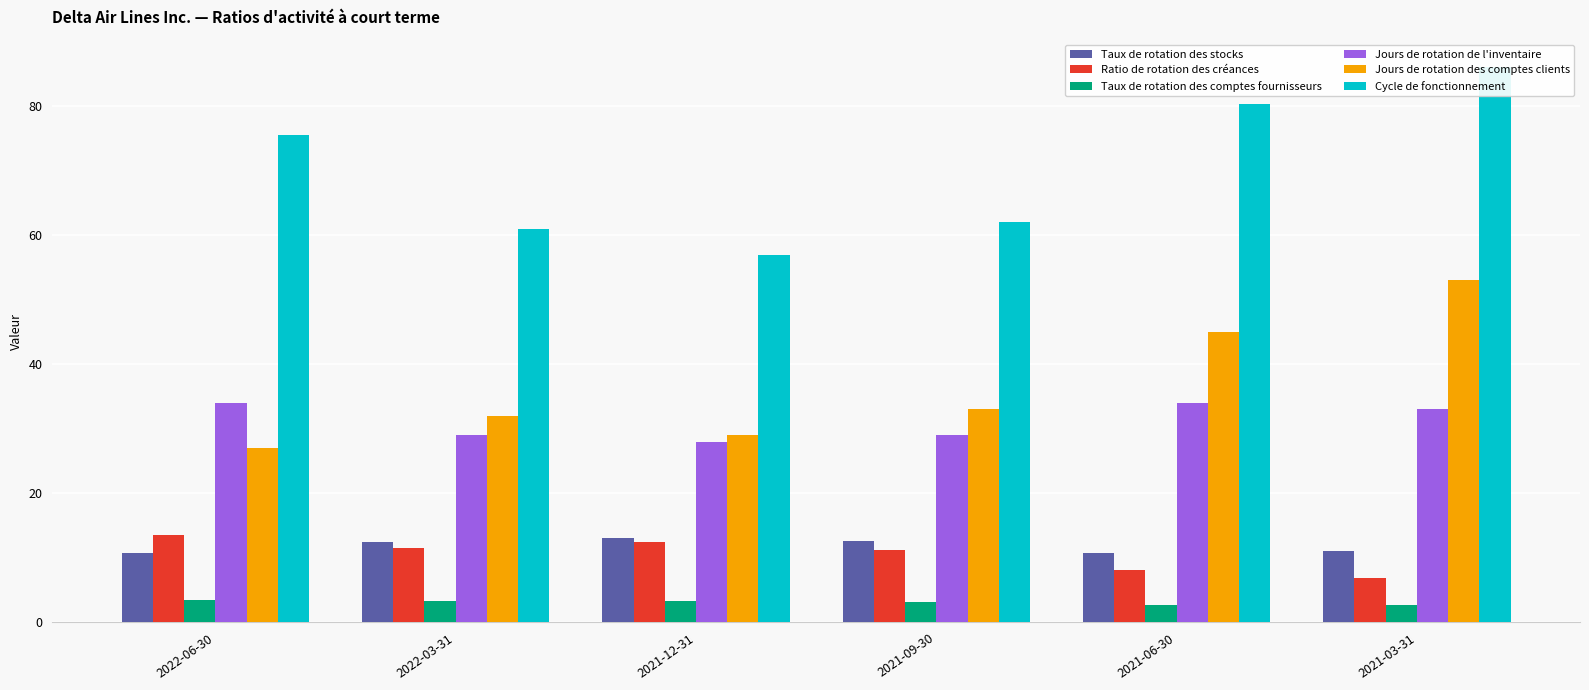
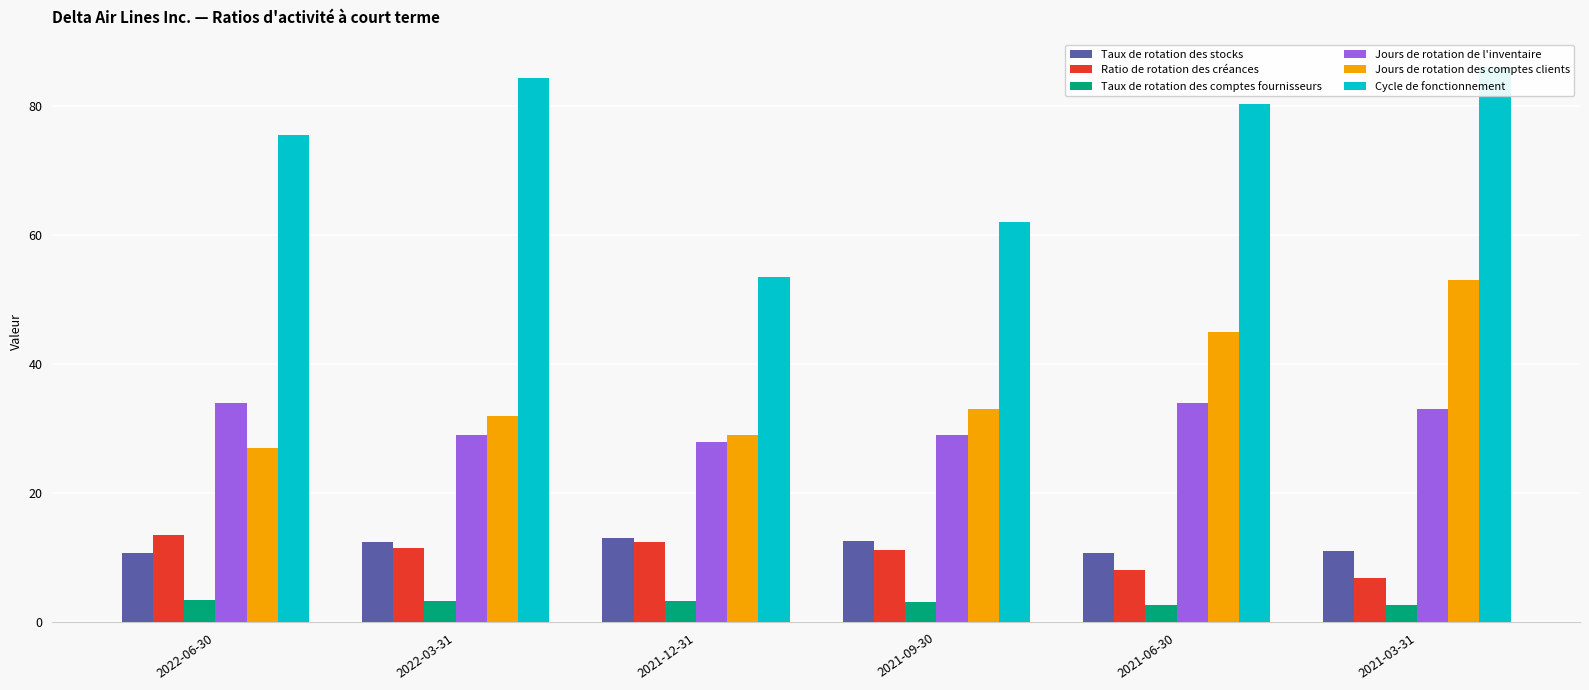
  {
    "Taux de rotation des stocks": {
      "2022-06-30": 11,
      "2022-03-31": 13,
      "2021-12-31": 13,
      "2021-09-30": 13,
      "2021-06-30": 11,
      "2021-03-31": 11
    },
    "Ratio de rotation des créances": {
      "2022-06-30": 14,
      "2022-03-31": 12,
      "2021-12-31": 12,
      "2021-09-30": 11,
      "2021-06-30": 8,
      "2021-03-31": 7
    },
    "Taux de rotation des comptes fournisseurs": {
      "2022-06-30": 4,
      "2022-03-31": 3,
      "2021-12-31": 3,
      "2021-09-30": 3,
      "2021-06-30": 3,
      "2021-03-31": 3
    },
    "Jours de rotation de l'inventaire": {
      "2022-06-30": 34,
      "2022-03-31": 29,
      "2021-12-31": 28,
      "2021-09-30": 29,
      "2021-06-30": 34,
      "2021-03-31": 33
    },
    "Jours de rotation des comptes clients": {
      "2022-06-30": 27,
      "2022-03-31": 32,
      "2021-12-31": 29,
      "2021-09-30": 33,
      "2021-06-30": 45,
      "2021-03-31": 53
    },
    "Cycle de fonctionnement": {
      "2022-06-30": 76,
-     "2022-03-31": 61,
-     "2021-12-31": 57,
+     "2022-03-31": 84,
+     "2021-12-31": 54,
      "2021-09-30": 62,
      "2021-06-30": 80
    }
  }
